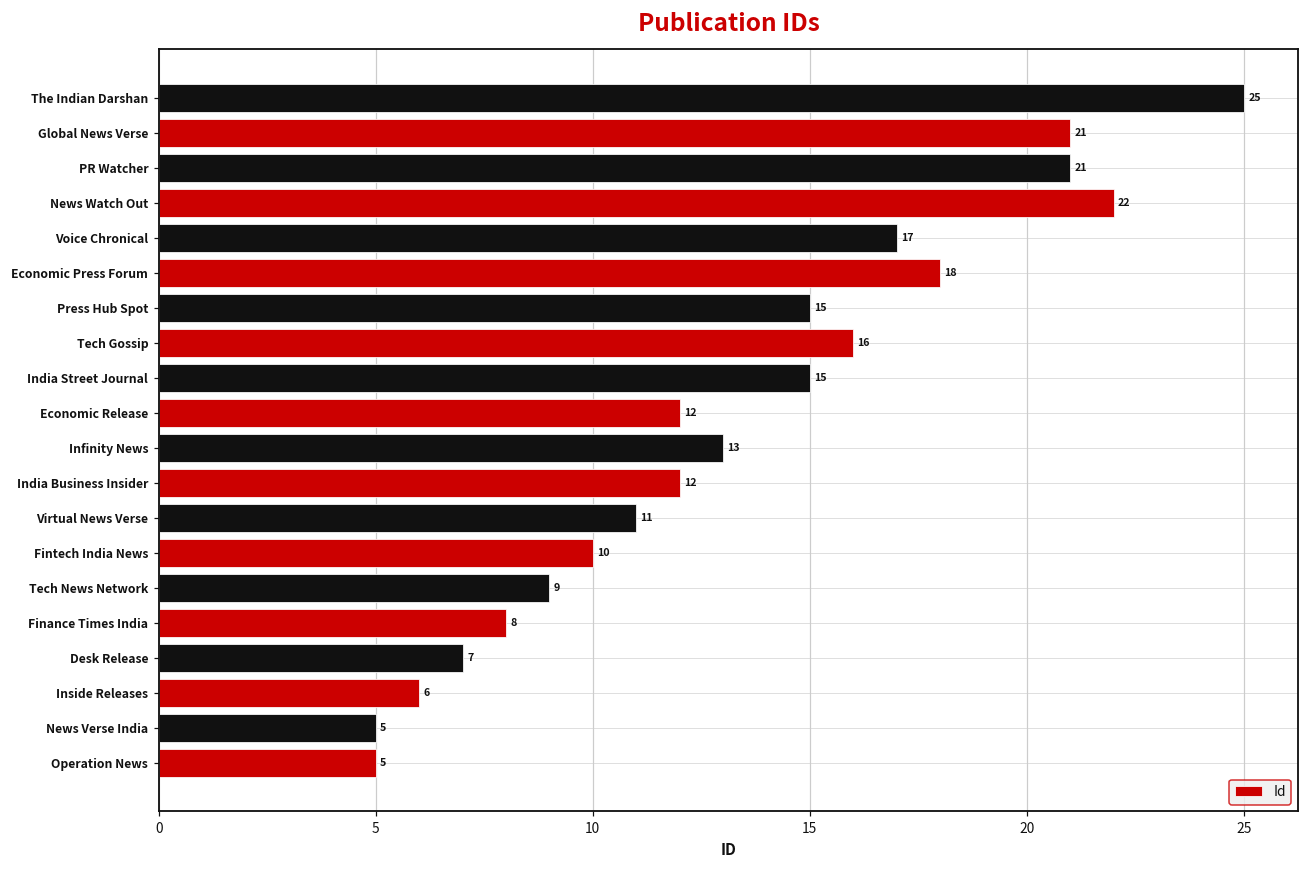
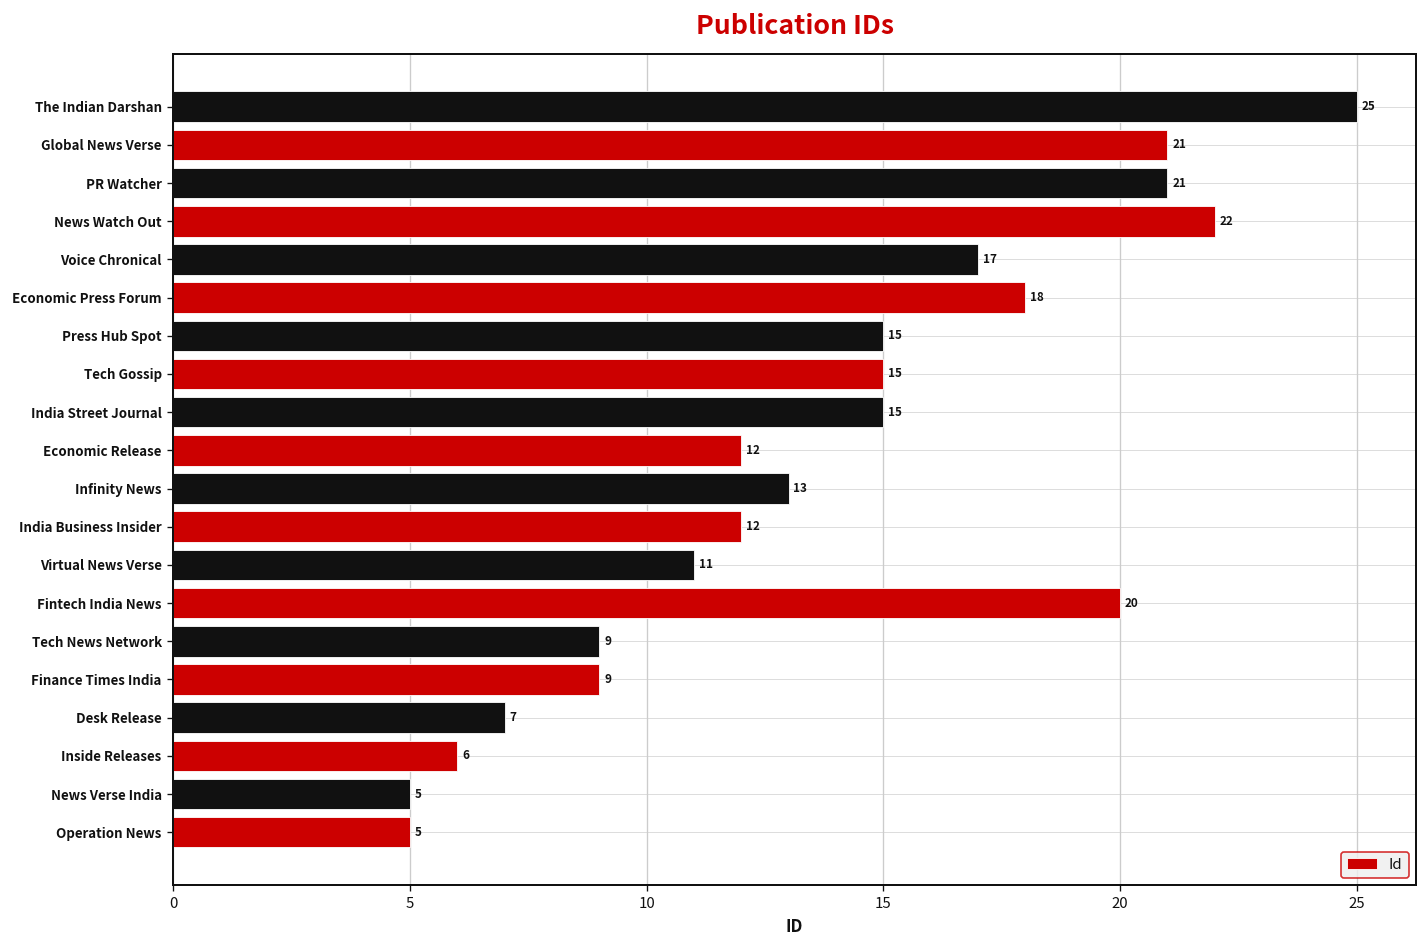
  {
    "The Indian Darshan": 25,
    "Global News Verse": 21,
    "PR Watcher": 21,
    "News Watch Out": 22,
    "Voice Chronical": 17,
    "Economic Press Forum": 18,
    "Press Hub Spot": 15,
-   "Tech Gossip": 16,
+   "Tech Gossip": 15,
    "India Street Journal": 15,
    "Economic Release": 12,
    "Infinity News": 13,
    "India Business Insider": 12,
    "Virtual News Verse": 11,
-   "Fintech India News": 10,
+   "Fintech India News": 20,
    "Tech News Network": 9,
-   "Finance Times India": 8,
+   "Finance Times India": 9,
    "Desk Release": 7,
    "Inside Releases": 6,
    "News Verse India": 5,
    "Operation News": 5
  }
